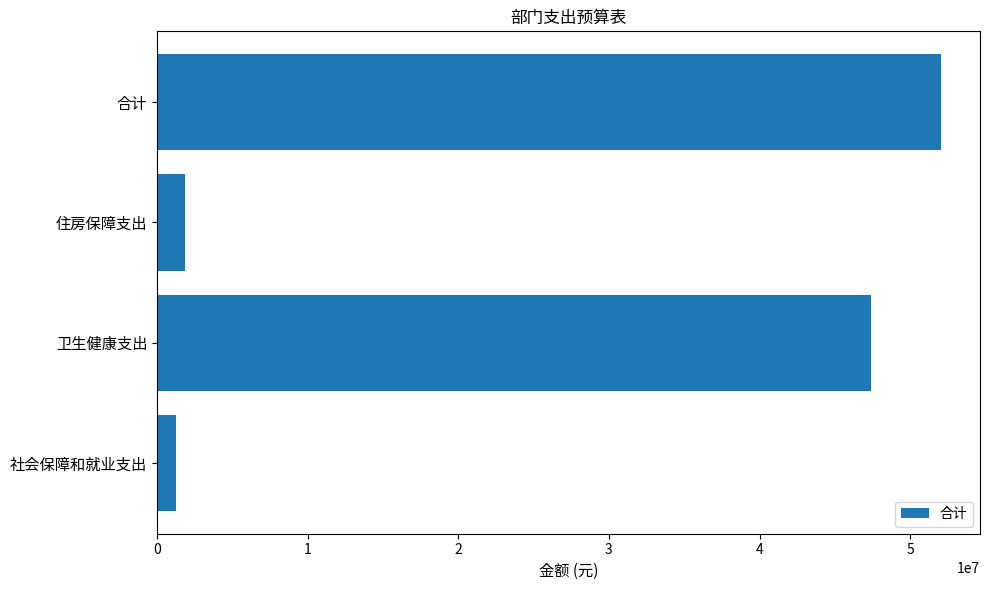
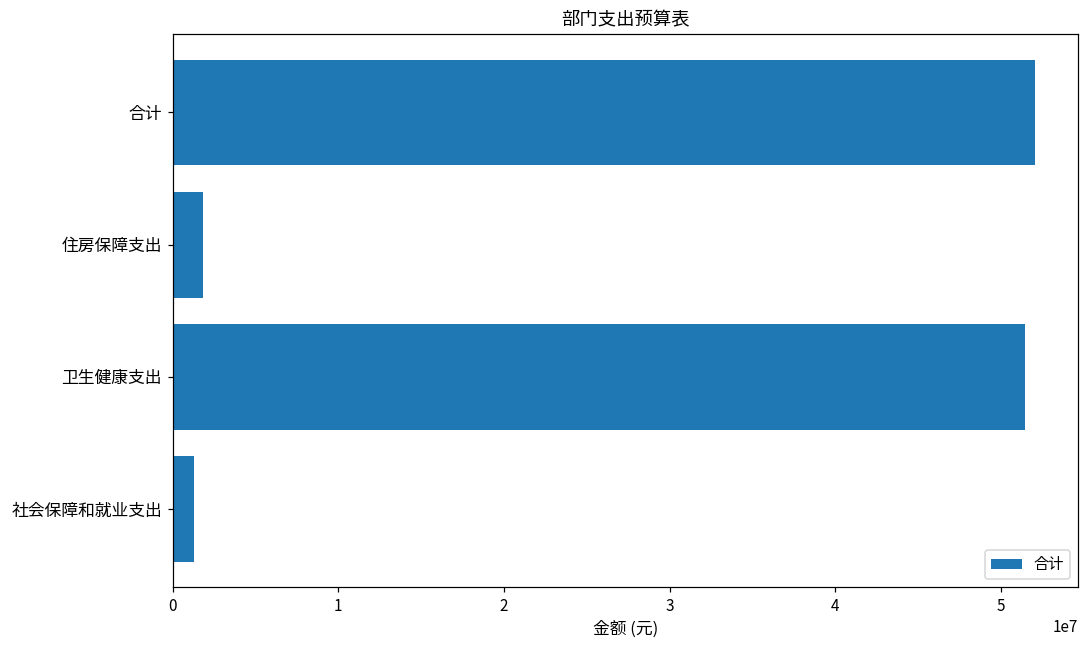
  {
    "合计": 52000000,
    "住房保障支出": 1900000,
-   "卫生健康支出": 47400000,
+   "卫生健康支出": 51500000,
    "社会保障和就业支出": 1300000
  }
